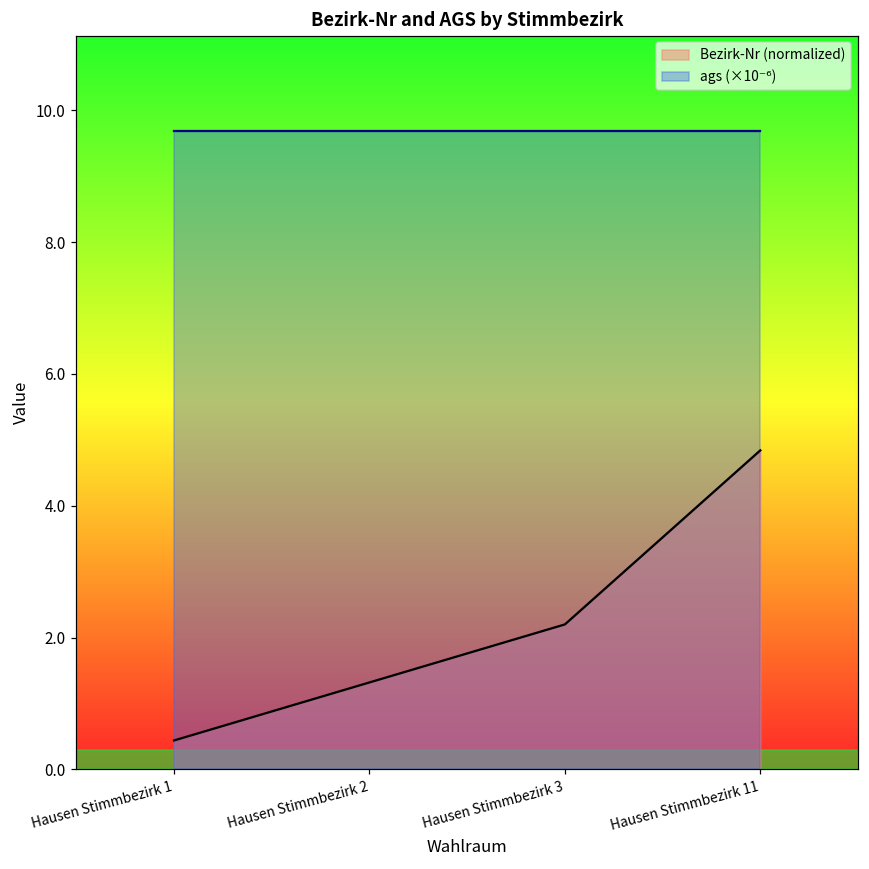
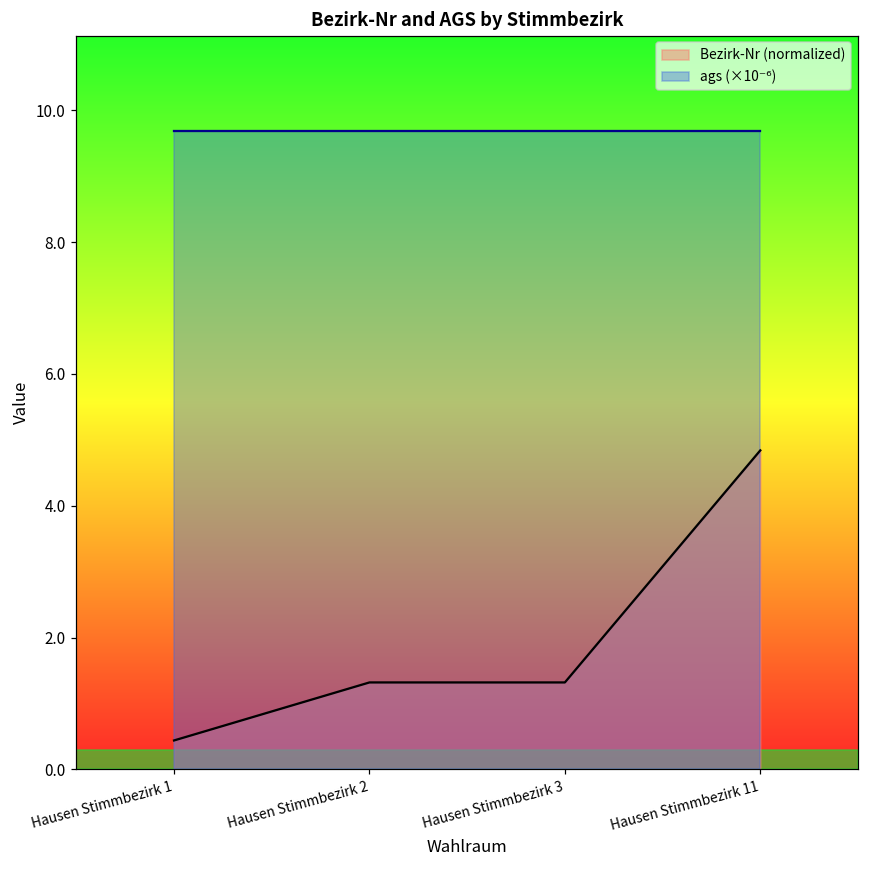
  {
    "Bezirk-Nr (normalized)": {
      "Hausen Stimmbezirk 1": 0.4,
      "Hausen Stimmbezirk 2": 1.3,
-     "Hausen Stimmbezirk 3": 2.2,
+     "Hausen Stimmbezirk 3": 1.3,
      "Hausen Stimmbezirk 11": 4.8
    },
    "ags (×10⁻⁶)": {
      "Hausen Stimmbezirk 1": 9.7,
      "Hausen Stimmbezirk 2": 9.7,
      "Hausen Stimmbezirk 3": 9.7,
      "Hausen Stimmbezirk 11": 9.7
    }
  }
